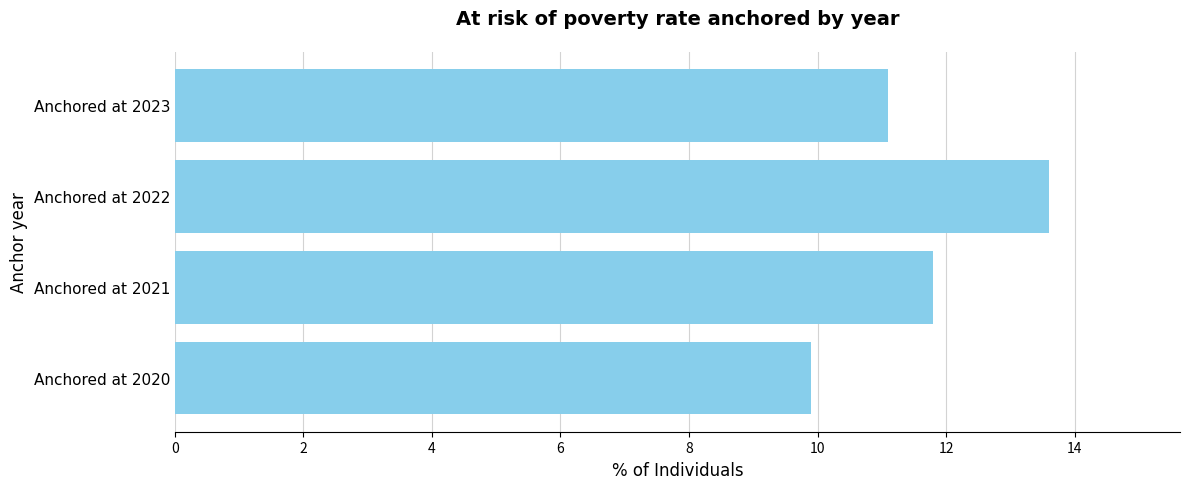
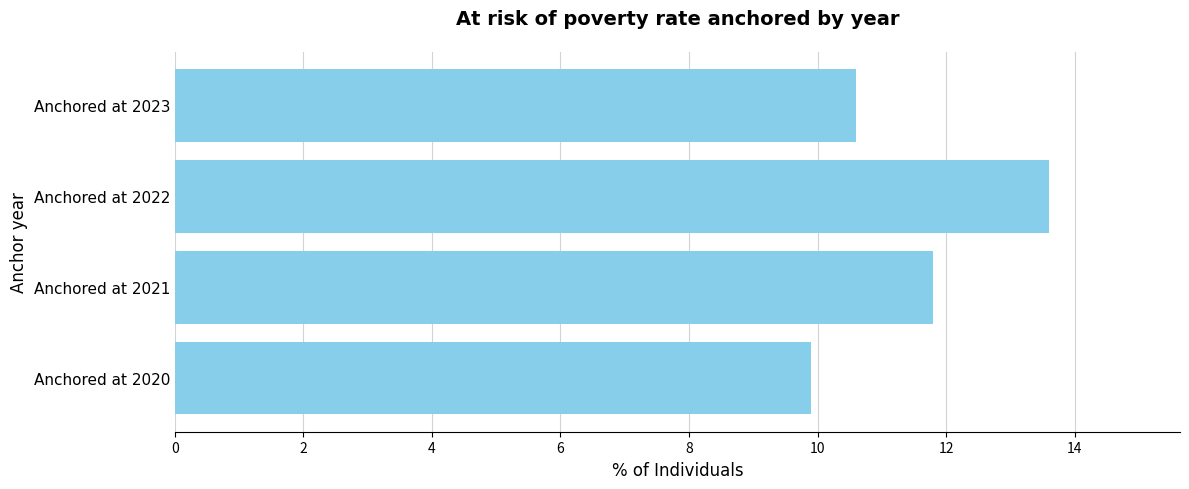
  {
-   "Anchored at 2023": 11.1,
+   "Anchored at 2023": 10.6,
    "Anchored at 2022": 13.6,
    "Anchored at 2021": 11.8,
    "Anchored at 2020": 9.9
  }
